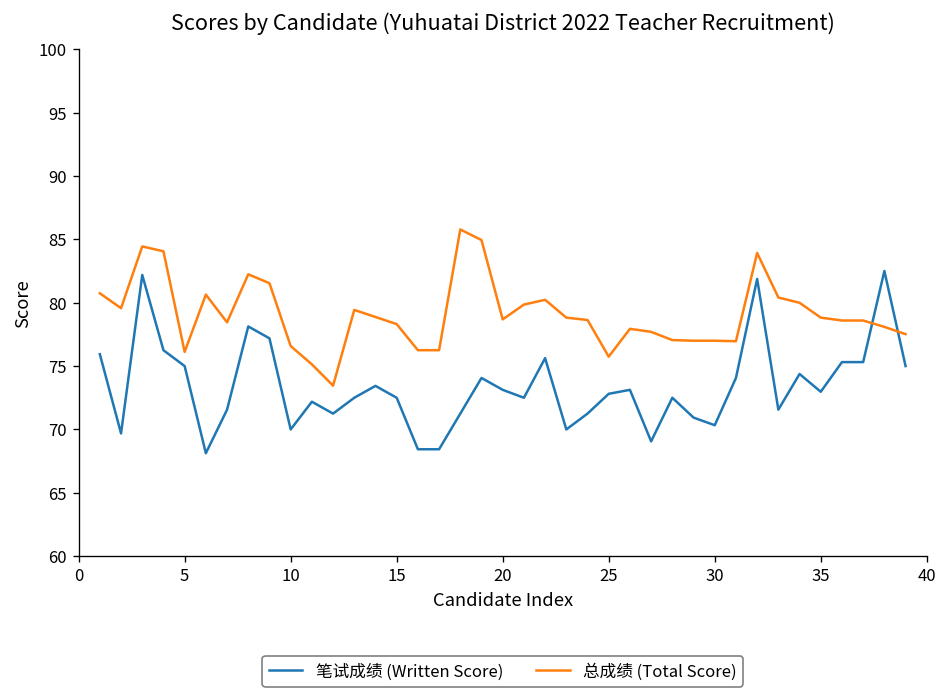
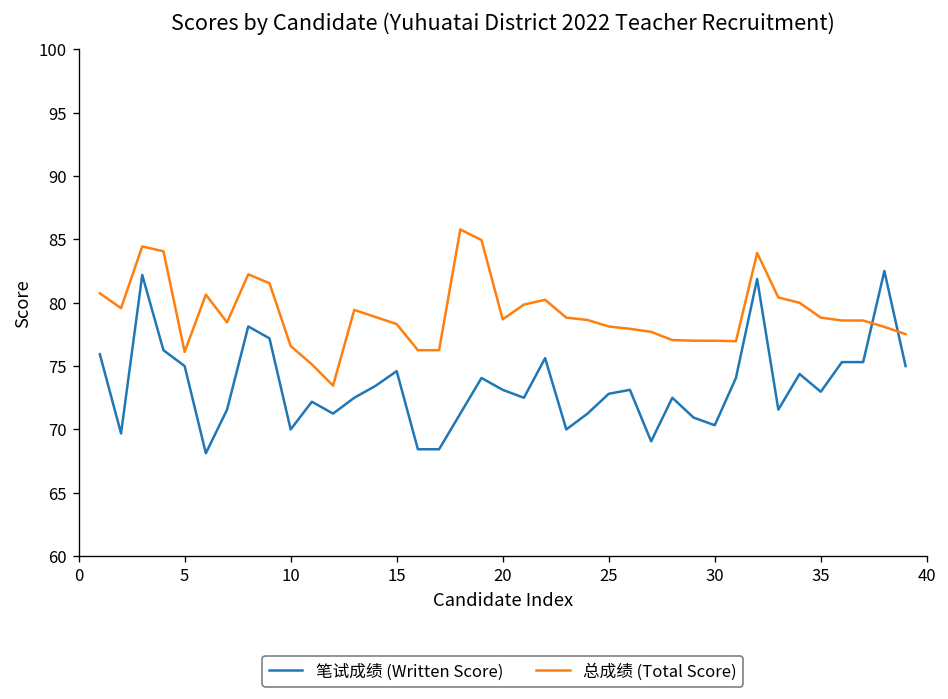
  {
    "笔试成绩 (Written Score)": {
      "5": 75.0,
      "10": 70.0,
-     "15": 72.5,
+     "15": 74.6,
      "20": 73.1,
      "25": 72.8,
      "30": 70.3,
      "35": 73.0
    },
    "总成绩 (Total Score)": {
      "5": 76.1,
      "10": 76.6,
      "15": 78.3,
      "20": 78.7,
-     "25": 75.7,
+     "25": 78.1,
      "30": 77.0,
      "35": 78.8
    }
  }
